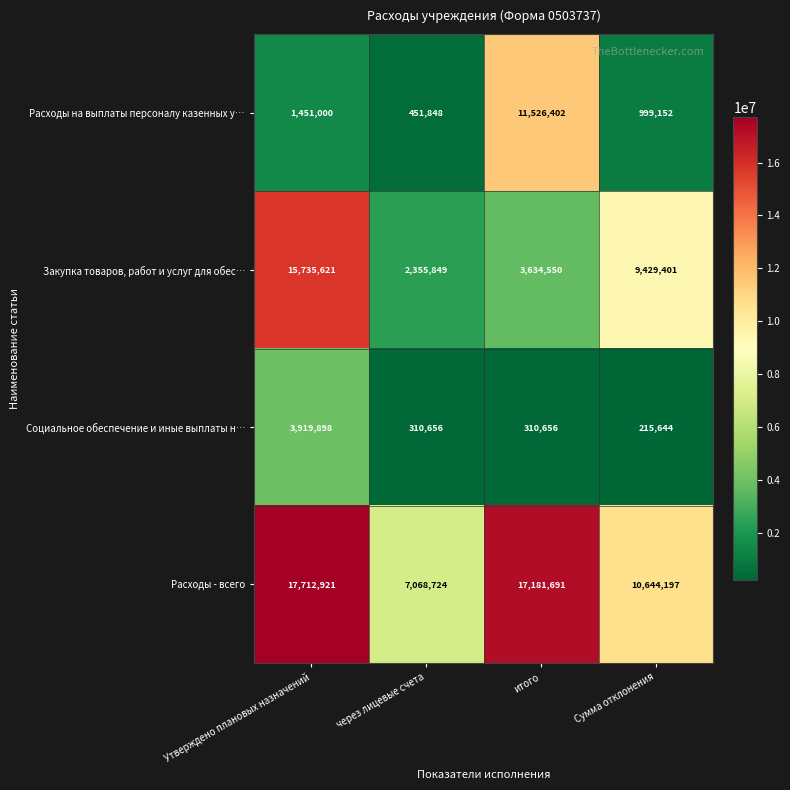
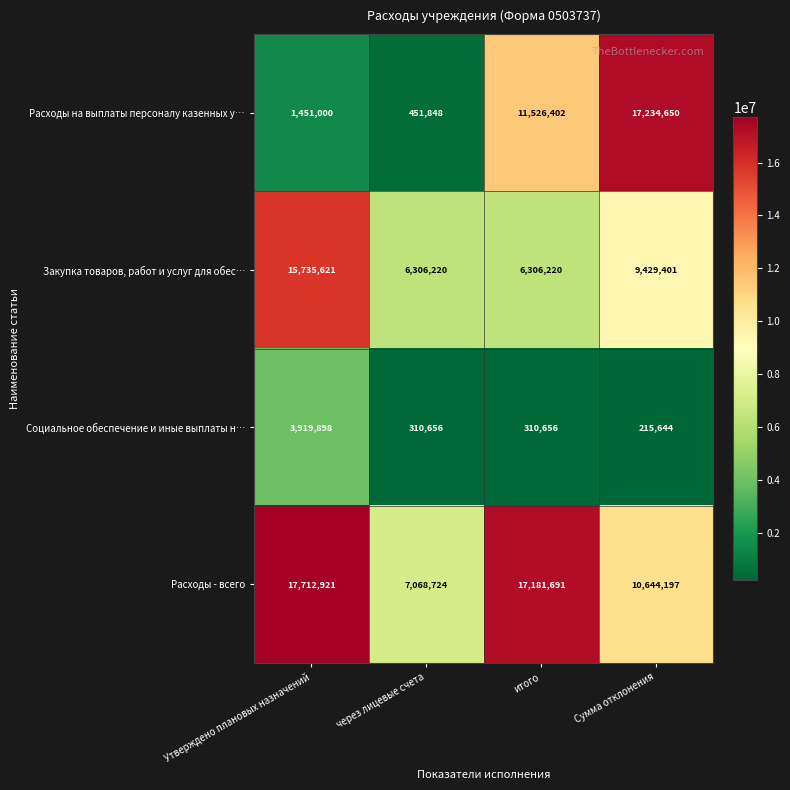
  {
    "Расходы на выплаты персоналу казенных у…": {
      "Утверждено плановых назначений": "1,451,000",
      "через лицевые счета": "451,848",
      "итого": "11,526,402",
-     "Сумма отклонения": "999,152"
+     "Сумма отклонения": "17,234,650"
    },
    "Закупка товаров, работ и услуг для обес…": {
      "Утверждено плановых назначений": "15,735,621",
-     "через лицевые счета": "2,355,849",
-     "итого": "3,634,550",
+     "через лицевые счета": "6,306,220",
+     "итого": "6,306,220",
      "Сумма отклонения": "9,429,401"
    },
    "Социальное обеспечение и иные выплаты н…": {
      "Утверждено плановых назначений": "3,919,898",
      "через лицевые счета": "310,656",
      "итого": "310,656",
      "Сумма отклонения": "215,644"
    },
    "Расходы - всего": {
      "Утверждено плановых назначений": "17,712,921",
      "через лицевые счета": "7,068,724",
      "итого": "17,181,691",
      "Сумма отклонения": "10,644,197"
    }
  }
